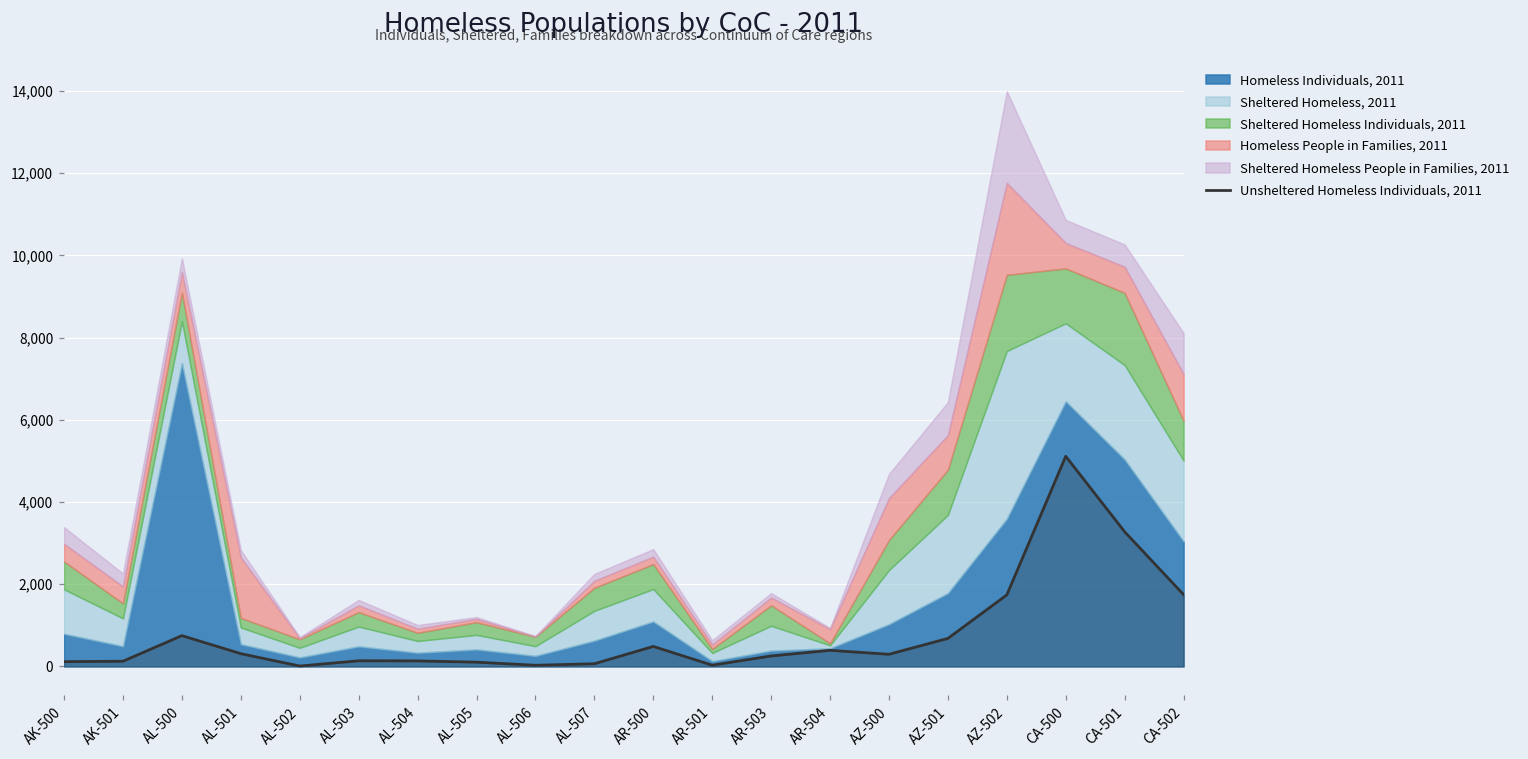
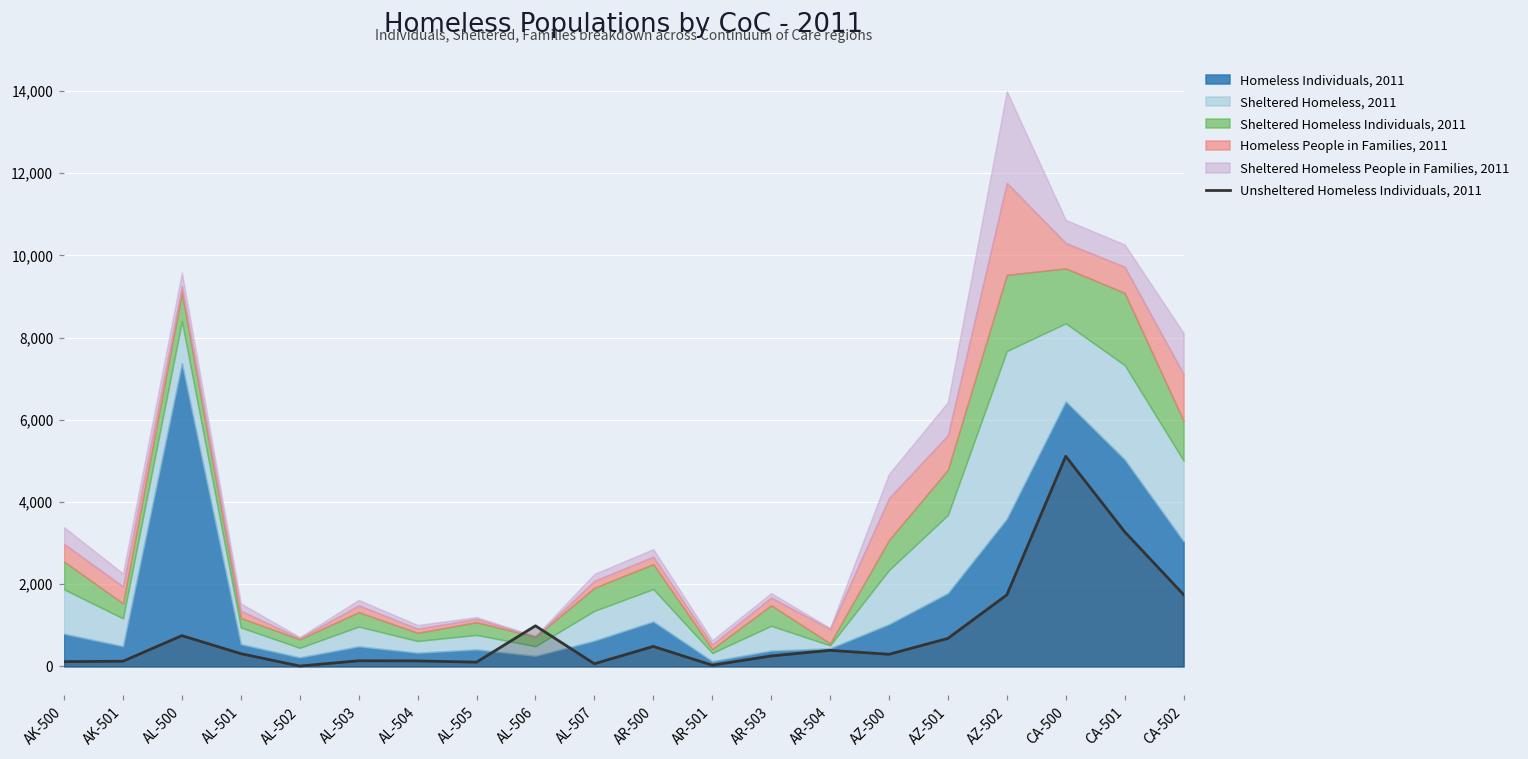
  {
    "Unsheltered Homeless Individuals, 2011": {
      "AK-500": "100",
      "AK-501": "100",
      "AL-500": "800",
      "AL-501": "300",
      "AL-502": "0",
      "AL-503": "100",
      "AL-504": "100",
      "AL-505": "100",
-     "AL-506": "0",
+     "AL-506": "1,000",
      "AL-507": "100",
      "AR-500": "500",
      "AR-501": "0",
      "AR-503": "300",
      "AZ-500": "300",
      "AZ-501": "700",
      "AZ-502": "1,700",
      "CA-500": "5,100",
      "CA-501": "3,300",
      "CA-502": "1,700"
    },
    "Homeless Individuals, 2011": {
      "AK-500": "800",
      "AK-501": "500",
      "AL-500": "7,400",
      "AL-501": "500",
      "AL-502": "200",
      "AL-503": "500",
      "AL-504": "300",
      "AL-505": "400",
      "AL-506": "300",
      "AL-507": "600",
      "AR-500": "1,100",
      "AR-501": "100",
      "AR-503": "400",
      "AZ-500": "1,000",
      "AZ-501": "1,800",
      "AZ-502": "3,600",
      "CA-500": "6,500",
      "CA-501": "5,000",
      "CA-502": "3,000"
    },
    "Sheltered Homeless Individuals, 2011": {
      "AK-500": "700",
      "AK-501": "400",
      "AL-500": "700",
      "AL-501": "200",
      "AL-503": "400",
      "AL-504": "200",
      "AL-505": "300",
      "AL-507": "600",
      "AR-500": "600",
      "AR-501": "100",
      "AR-503": "500",
      "AZ-500": "700",
      "AZ-501": "1,100",
      "AZ-502": "1,900",
      "CA-500": "1,300",
      "CA-501": "1,800",
      "CA-502": "1,000"
    },
    "Homeless People in Families, 2011": {
      "AK-500": "400",
      "AK-501": "400",
-     "AL-500": "500",
-     "AL-501": "1,500",
+     "AL-500": "200",
+     "AL-501": "200",
      "AL-503": "200",
      "AL-504": "100",
      "AL-507": "200",
      "AR-500": "200",
      "AR-501": "100",
      "AR-503": "200",
      "AZ-500": "1,000",
      "AZ-501": "800",
      "AZ-502": "2,200",
      "CA-500": "600",
      "CA-501": "600",
      "CA-502": "1,100"
    }
  }
